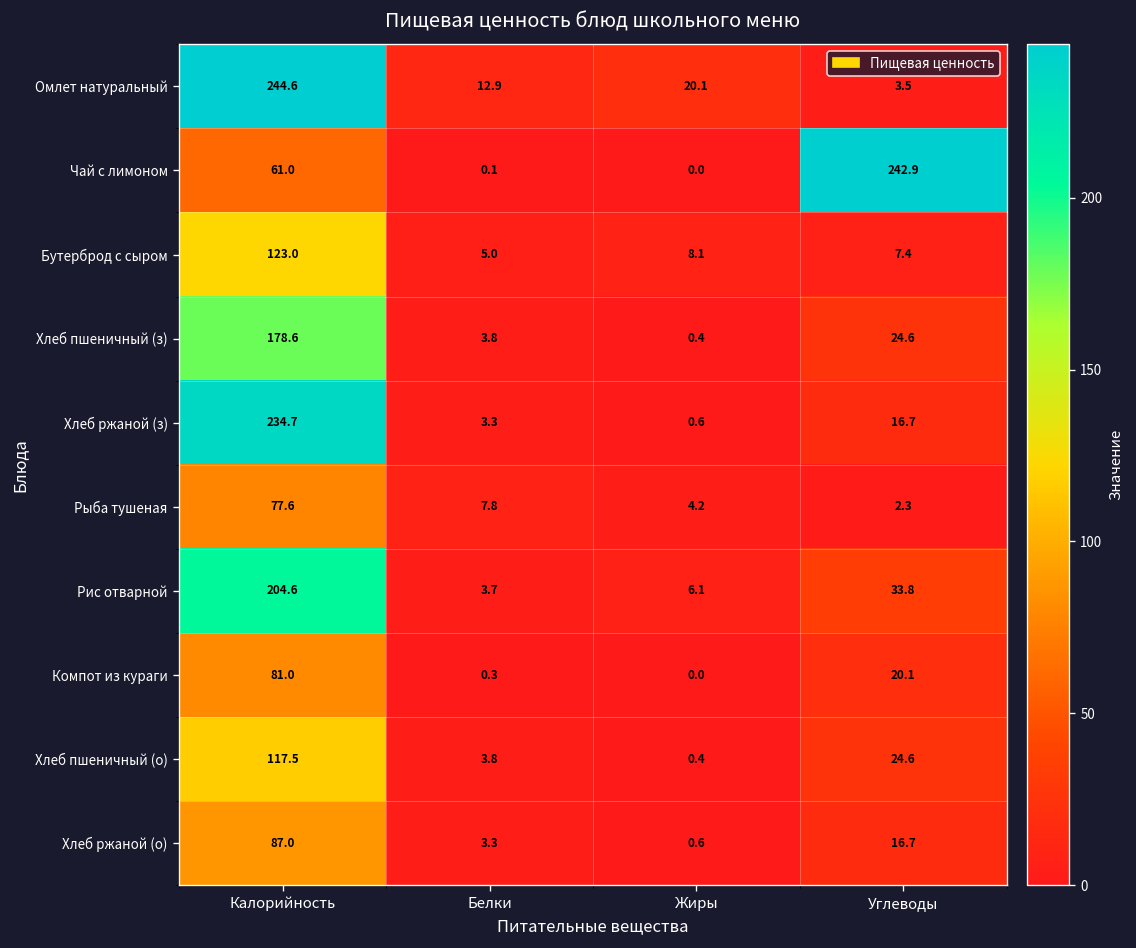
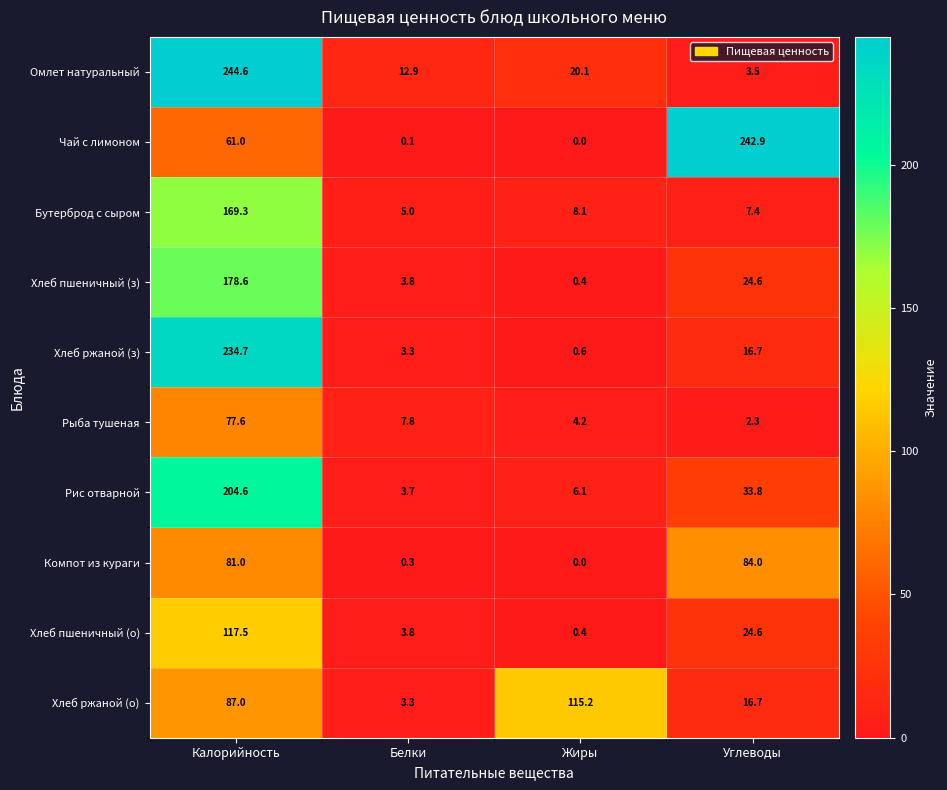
  {
    "Омлет натуральный": {
      "Калорийность": 244.6,
      "Белки": 12.9,
      "Жиры": 20.1,
      "Углеводы": 3.5
    },
    "Чай с лимоном": {
      "Калорийность": 61.0,
      "Белки": 0.1,
      "Жиры": 0.0,
      "Углеводы": 242.9
    },
    "Бутерброд с сыром": {
-     "Калорийность": 123.0,
+     "Калорийность": 169.3,
      "Белки": 5.0,
      "Жиры": 8.1,
      "Углеводы": 7.4
    },
    "Хлеб пшеничный (з)": {
      "Калорийность": 178.6,
      "Белки": 3.8,
      "Жиры": 0.4,
      "Углеводы": 24.6
    },
    "Хлеб ржаной (з)": {
      "Калорийность": 234.7,
      "Белки": 3.3,
      "Жиры": 0.6,
      "Углеводы": 16.7
    },
    "Рыба тушеная": {
      "Калорийность": 77.6,
      "Белки": 7.8,
      "Жиры": 4.2,
      "Углеводы": 2.3
    },
    "Рис отварной": {
      "Калорийность": 204.6,
      "Белки": 3.7,
      "Жиры": 6.1,
      "Углеводы": 33.8
    },
    "Компот из кураги": {
      "Калорийность": 81.0,
      "Белки": 0.3,
      "Жиры": 0.0,
-     "Углеводы": 20.1
+     "Углеводы": 84.0
    },
    "Хлеб пшеничный (о)": {
      "Калорийность": 117.5,
      "Белки": 3.8,
      "Жиры": 0.4,
      "Углеводы": 24.6
    },
    "Хлеб ржаной (о)": {
      "Калорийность": 87.0,
      "Белки": 3.3,
-     "Жиры": 0.6,
+     "Жиры": 115.2,
      "Углеводы": 16.7
    }
  }
